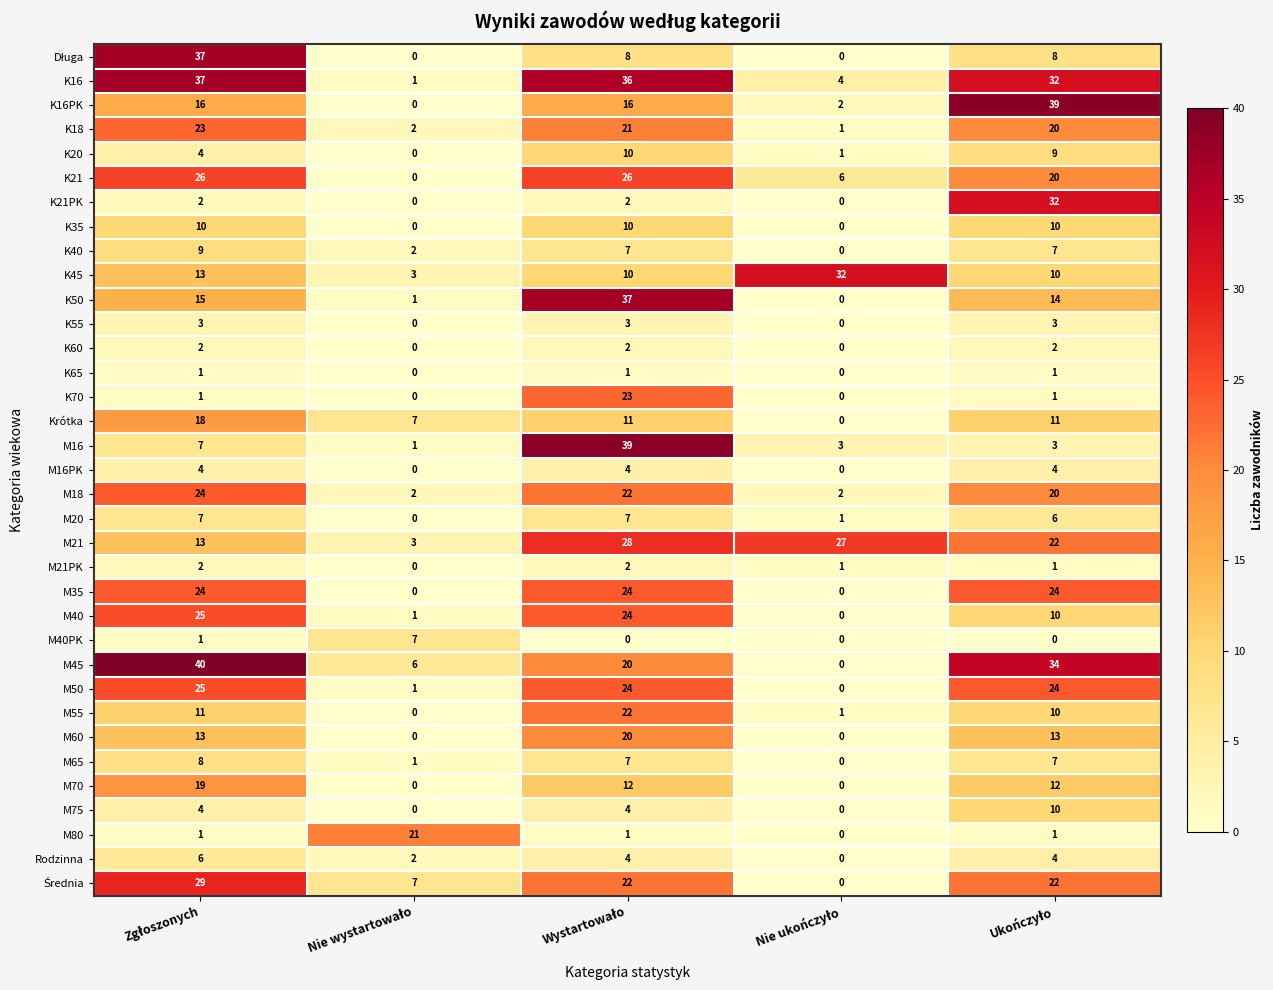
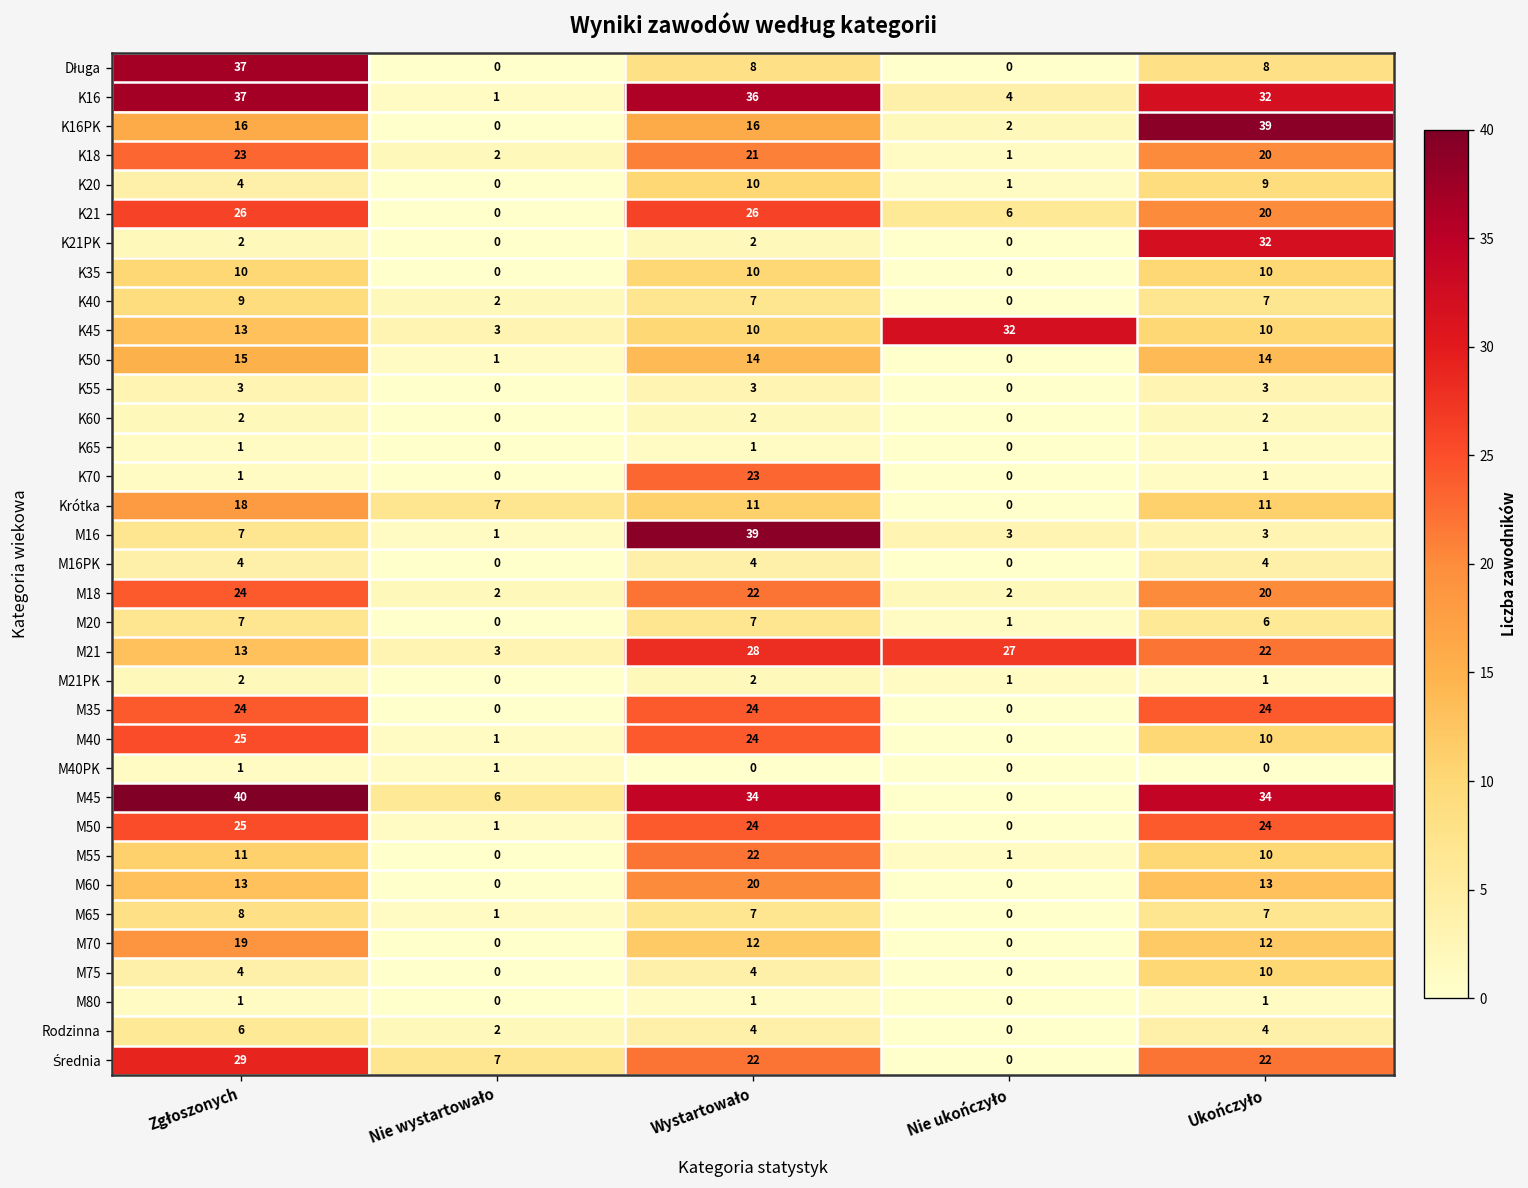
  {
    "Długa": {
      "Zgłoszonych": 37,
      "Nie wystartowało": 0,
      "Wystartowało": 8,
      "Nie ukończyło": 0,
      "Ukończyło": 8
    },
    "K16": {
      "Zgłoszonych": 37,
      "Nie wystartowało": 1,
      "Wystartowało": 36,
      "Nie ukończyło": 4,
      "Ukończyło": 32
    },
    "K16PK": {
      "Zgłoszonych": 16,
      "Nie wystartowało": 0,
      "Wystartowało": 16,
      "Nie ukończyło": 2,
      "Ukończyło": 39
    },
    "K18": {
      "Zgłoszonych": 23,
      "Nie wystartowało": 2,
      "Wystartowało": 21,
      "Nie ukończyło": 1,
      "Ukończyło": 20
    },
    "K20": {
      "Zgłoszonych": 4,
      "Nie wystartowało": 0,
      "Wystartowało": 10,
      "Nie ukończyło": 1,
      "Ukończyło": 9
    },
    "K21": {
      "Zgłoszonych": 26,
      "Nie wystartowało": 0,
      "Wystartowało": 26,
      "Nie ukończyło": 6,
      "Ukończyło": 20
    },
    "K21PK": {
      "Zgłoszonych": 2,
      "Nie wystartowało": 0,
      "Wystartowało": 2,
      "Nie ukończyło": 0,
      "Ukończyło": 32
    },
    "K35": {
      "Zgłoszonych": 10,
      "Nie wystartowało": 0,
      "Wystartowało": 10,
      "Nie ukończyło": 0,
      "Ukończyło": 10
    },
    "K40": {
      "Zgłoszonych": 9,
      "Nie wystartowało": 2,
      "Wystartowało": 7,
      "Nie ukończyło": 0,
      "Ukończyło": 7
    },
    "K45": {
      "Zgłoszonych": 13,
      "Nie wystartowało": 3,
      "Wystartowało": 10,
      "Nie ukończyło": 32,
      "Ukończyło": 10
    },
    "K50": {
      "Zgłoszonych": 15,
      "Nie wystartowało": 1,
-     "Wystartowało": 37,
+     "Wystartowało": 14,
      "Nie ukończyło": 0,
      "Ukończyło": 14
    },
    "K55": {
      "Zgłoszonych": 3,
      "Nie wystartowało": 0,
      "Wystartowało": 3,
      "Nie ukończyło": 0,
      "Ukończyło": 3
    },
    "K60": {
      "Zgłoszonych": 2,
      "Nie wystartowało": 0,
      "Wystartowało": 2,
      "Nie ukończyło": 0,
      "Ukończyło": 2
    },
    "K65": {
      "Zgłoszonych": 1,
      "Nie wystartowało": 0,
      "Wystartowało": 1,
      "Nie ukończyło": 0,
      "Ukończyło": 1
    },
    "K70": {
      "Zgłoszonych": 1,
      "Nie wystartowało": 0,
      "Wystartowało": 23,
      "Nie ukończyło": 0,
      "Ukończyło": 1
    },
    "Krótka": {
      "Zgłoszonych": 18,
      "Nie wystartowało": 7,
      "Wystartowało": 11,
      "Nie ukończyło": 0,
      "Ukończyło": 11
    },
    "M16": {
      "Zgłoszonych": 7,
      "Nie wystartowało": 1,
      "Wystartowało": 39,
      "Nie ukończyło": 3,
      "Ukończyło": 3
    },
    "M16PK": {
      "Zgłoszonych": 4,
      "Nie wystartowało": 0,
      "Wystartowało": 4,
      "Nie ukończyło": 0,
      "Ukończyło": 4
    },
    "M18": {
      "Zgłoszonych": 24,
      "Nie wystartowało": 2,
      "Wystartowało": 22,
      "Nie ukończyło": 2,
      "Ukończyło": 20
    },
    "M20": {
      "Zgłoszonych": 7,
      "Nie wystartowało": 0,
      "Wystartowało": 7,
      "Nie ukończyło": 1,
      "Ukończyło": 6
    },
    "M21": {
      "Zgłoszonych": 13,
      "Nie wystartowało": 3,
      "Wystartowało": 28,
      "Nie ukończyło": 27,
      "Ukończyło": 22
    },
    "M21PK": {
      "Zgłoszonych": 2,
      "Nie wystartowało": 0,
      "Wystartowało": 2,
      "Nie ukończyło": 1,
      "Ukończyło": 1
    },
    "M35": {
      "Zgłoszonych": 24,
      "Nie wystartowało": 0,
      "Wystartowało": 24,
      "Nie ukończyło": 0,
      "Ukończyło": 24
    },
    "M40": {
      "Zgłoszonych": 25,
      "Nie wystartowało": 1,
      "Wystartowało": 24,
      "Nie ukończyło": 0,
      "Ukończyło": 10
    },
    "M40PK": {
      "Zgłoszonych": 1,
-     "Nie wystartowało": 7,
+     "Nie wystartowało": 1,
      "Wystartowało": 0,
      "Nie ukończyło": 0,
      "Ukończyło": 0
    },
    "M45": {
      "Zgłoszonych": 40,
      "Nie wystartowało": 6,
-     "Wystartowało": 20,
+     "Wystartowało": 34,
      "Nie ukończyło": 0,
      "Ukończyło": 34
    },
    "M50": {
      "Zgłoszonych": 25,
      "Nie wystartowało": 1,
      "Wystartowało": 24,
      "Nie ukończyło": 0,
      "Ukończyło": 24
    },
    "M55": {
      "Zgłoszonych": 11,
      "Nie wystartowało": 0,
      "Wystartowało": 22,
      "Nie ukończyło": 1,
      "Ukończyło": 10
    },
    "M60": {
      "Zgłoszonych": 13,
      "Nie wystartowało": 0,
      "Wystartowało": 20,
      "Nie ukończyło": 0,
      "Ukończyło": 13
    },
    "M65": {
      "Zgłoszonych": 8,
      "Nie wystartowało": 1,
      "Wystartowało": 7,
      "Nie ukończyło": 0,
      "Ukończyło": 7
    },
    "M70": {
      "Zgłoszonych": 19,
      "Nie wystartowało": 0,
      "Wystartowało": 12,
      "Nie ukończyło": 0,
      "Ukończyło": 12
    },
    "M75": {
      "Zgłoszonych": 4,
      "Nie wystartowało": 0,
      "Wystartowało": 4,
      "Nie ukończyło": 0,
      "Ukończyło": 10
    },
    "M80": {
      "Zgłoszonych": 1,
-     "Nie wystartowało": 21,
+     "Nie wystartowało": 0,
      "Wystartowało": 1,
      "Nie ukończyło": 0,
      "Ukończyło": 1
    },
    "Rodzinna": {
      "Zgłoszonych": 6,
      "Nie wystartowało": 2,
      "Wystartowało": 4,
      "Nie ukończyło": 0,
      "Ukończyło": 4
    },
    "Średnia": {
      "Zgłoszonych": 29,
      "Nie wystartowało": 7,
      "Wystartowało": 22,
      "Nie ukończyło": 0,
      "Ukończyło": 22
    }
  }
